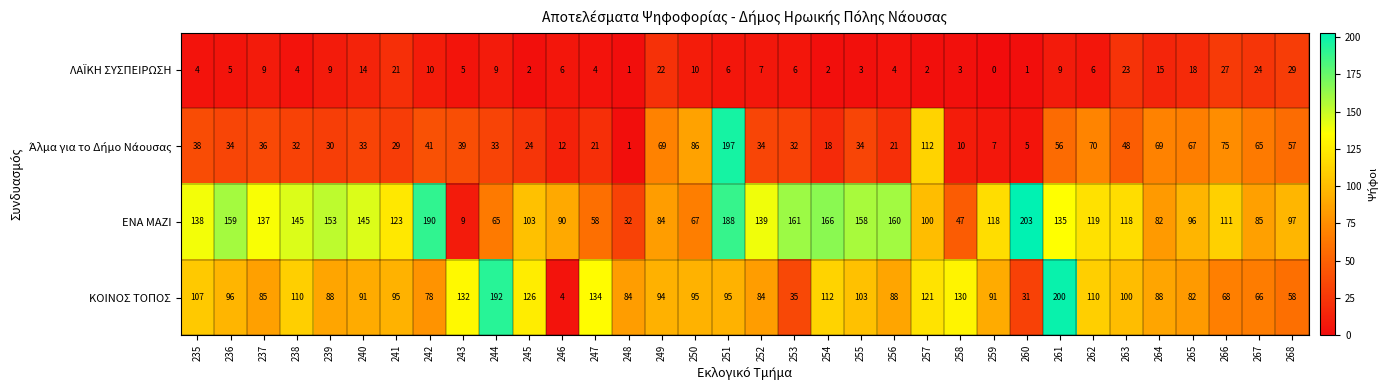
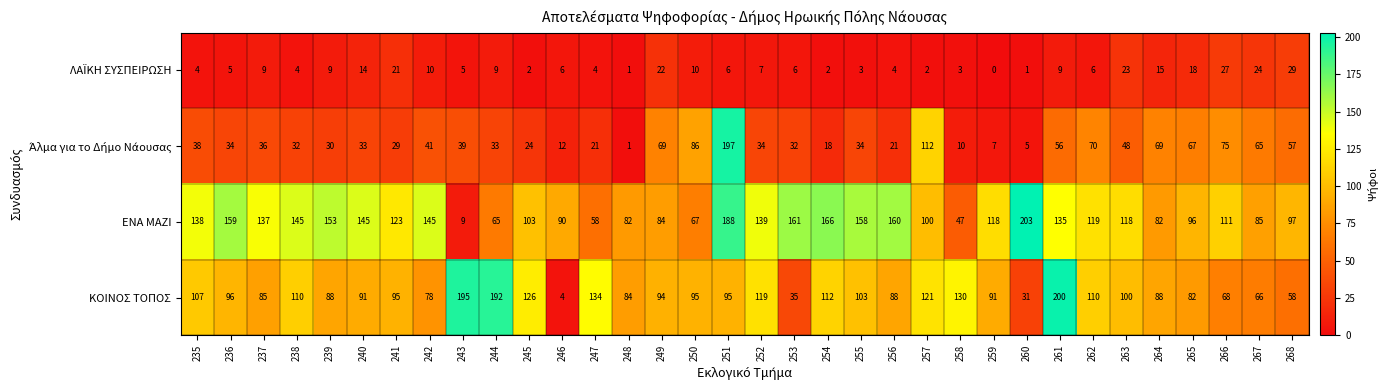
  {
    "ΛΑΪΚΗ ΣΥΣΠΕΙΡΩΣΗ": {
      "235": 4,
      "236": 5,
      "237": 9,
      "238": 4,
      "239": 9,
      "240": 14,
      "241": 21,
      "242": 10,
      "243": 5,
      "244": 9,
      "245": 2,
      "246": 6,
      "247": 4,
      "248": 1,
      "249": 22,
      "250": 10,
      "251": 6,
      "252": 7,
      "253": 6,
      "254": 2,
      "255": 3,
      "256": 4,
      "257": 2,
      "258": 3,
      "259": 0,
      "260": 1,
      "261": 9,
      "262": 6,
      "263": 23,
      "264": 15,
      "265": 18,
      "266": 27,
      "267": 24,
      "268": 29
    },
    "Άλμα για το Δήμο Νάουσας": {
      "235": 38,
      "236": 34,
      "237": 36,
      "238": 32,
      "239": 30,
      "240": 33,
      "241": 29,
      "242": 41,
      "243": 39,
      "244": 33,
      "245": 24,
      "246": 12,
      "247": 21,
      "248": 1,
      "249": 69,
      "250": 86,
      "251": 197,
      "252": 34,
      "253": 32,
      "254": 18,
      "255": 34,
      "256": 21,
      "257": 112,
      "258": 10,
      "259": 7,
      "260": 5,
      "261": 56,
      "262": 70,
      "263": 48,
      "264": 69,
      "265": 67,
      "266": 75,
      "267": 65,
      "268": 57
    },
    "ΕΝΑ ΜΑΖΙ": {
      "235": 138,
      "236": 159,
      "237": 137,
      "238": 145,
      "239": 153,
      "240": 145,
      "241": 123,
-     "242": 190,
+     "242": 145,
      "243": 9,
      "244": 65,
      "245": 103,
      "246": 90,
      "247": 58,
-     "248": 32,
+     "248": 82,
      "249": 84,
      "250": 67,
      "251": 188,
      "252": 139,
      "253": 161,
      "254": 166,
      "255": 158,
      "256": 160,
      "257": 100,
      "258": 47,
      "259": 118,
      "260": 203,
      "261": 135,
      "262": 119,
      "263": 118,
      "264": 82,
      "265": 96,
      "266": 111,
      "267": 85,
      "268": 97
    },
    "ΚΟΙΝΟΣ ΤΟΠΟΣ": {
      "235": 107,
      "236": 96,
      "237": 85,
      "238": 110,
      "239": 88,
      "240": 91,
      "241": 95,
      "242": 78,
-     "243": 132,
+     "243": 195,
      "244": 192,
      "245": 126,
      "246": 4,
      "247": 134,
      "248": 84,
      "249": 94,
      "250": 95,
      "251": 95,
-     "252": 84,
+     "252": 119,
      "253": 35,
      "254": 112,
      "255": 103,
      "256": 88,
      "257": 121,
      "258": 130,
      "259": 91,
      "260": 31,
      "261": 200,
      "262": 110,
      "263": 100,
      "264": 88,
      "265": 82,
      "266": 68,
      "267": 66,
      "268": 58
    }
  }
